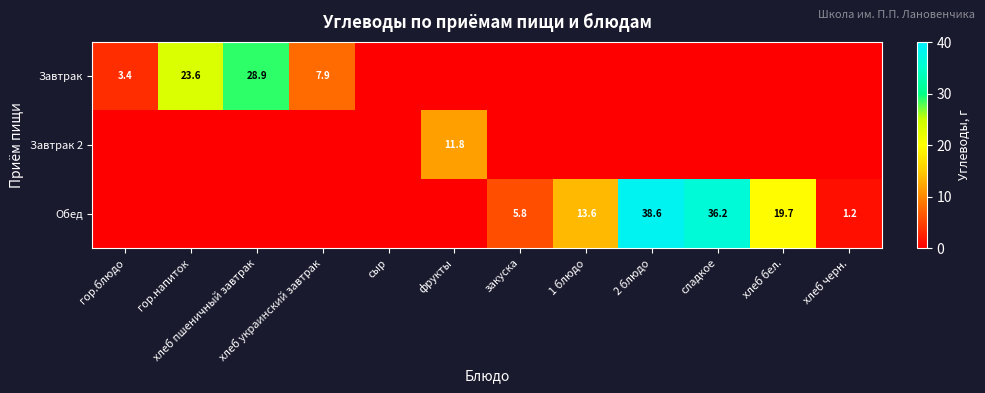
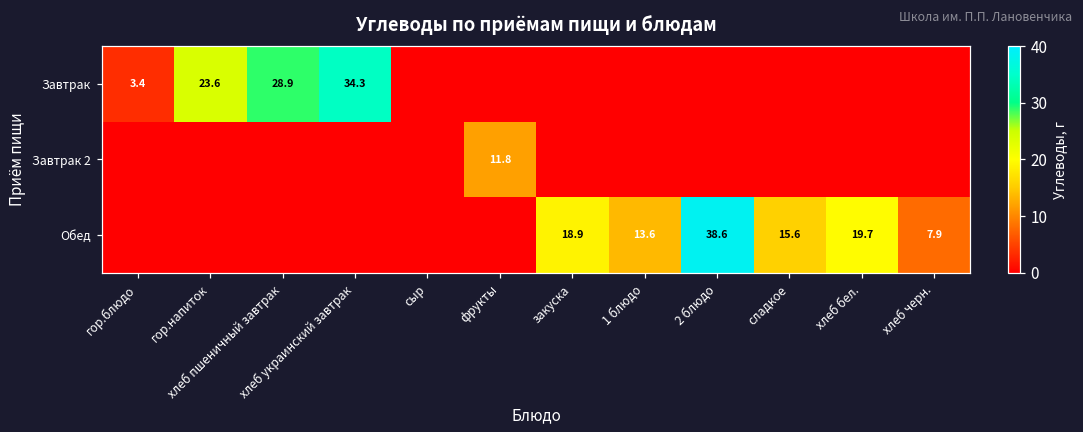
  {
    "Завтрак": {
      "гор.блюдо": 3.4,
      "гор.напиток": 23.6,
      "хлеб пшеничный завтрак": 28.9,
-     "хлеб украинский завтрак": 7.9
+     "хлеб украинский завтрак": 34.3
    },
    "Завтрак 2": {
      "фрукты": 11.8
    },
    "Обед": {
-     "закуска": 5.8,
+     "закуска": 18.9,
      "1 блюдо": 13.6,
      "2 блюдо": 38.6,
-     "сладкое": 36.2,
+     "сладкое": 15.6,
      "хлеб бел.": 19.7,
-     "хлеб черн.": 1.2
+     "хлеб черн.": 7.9
    }
  }
